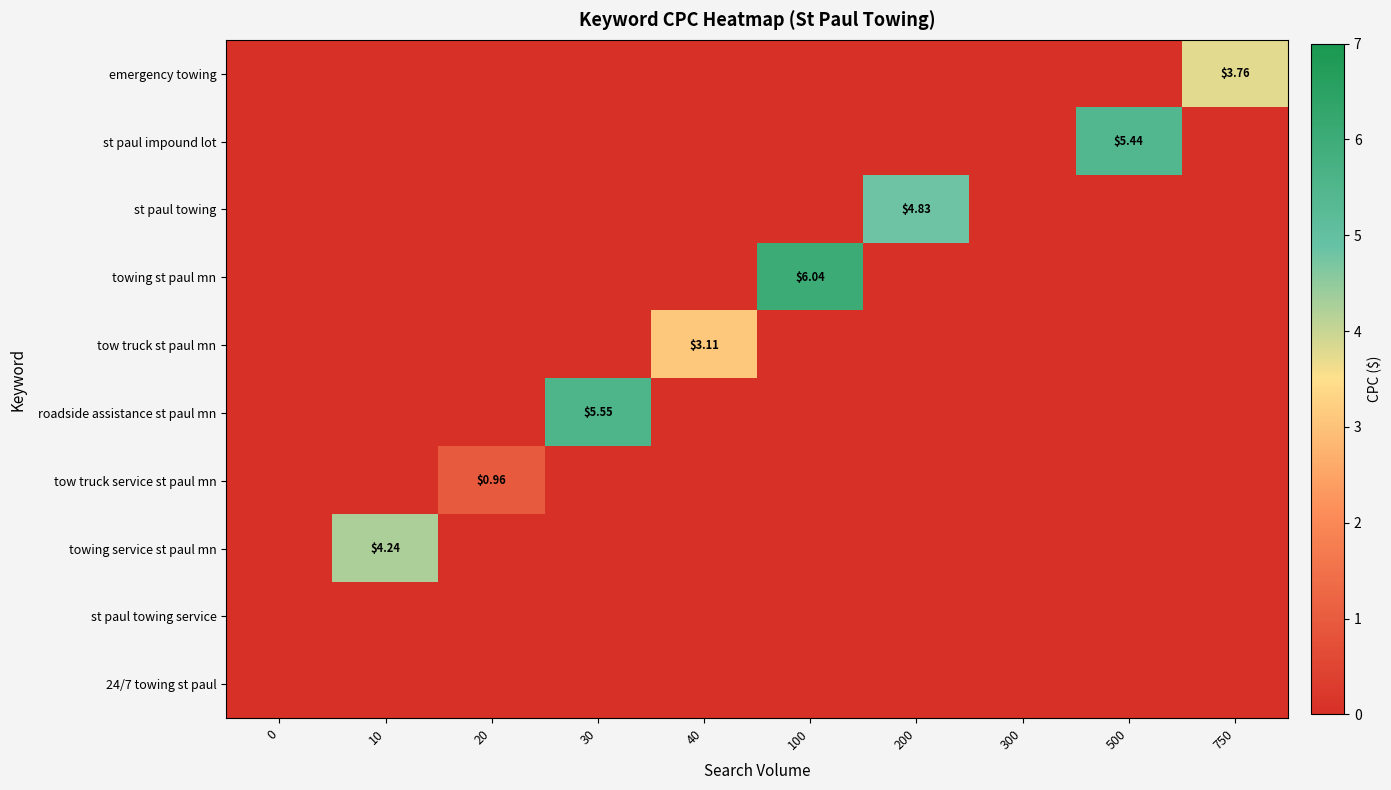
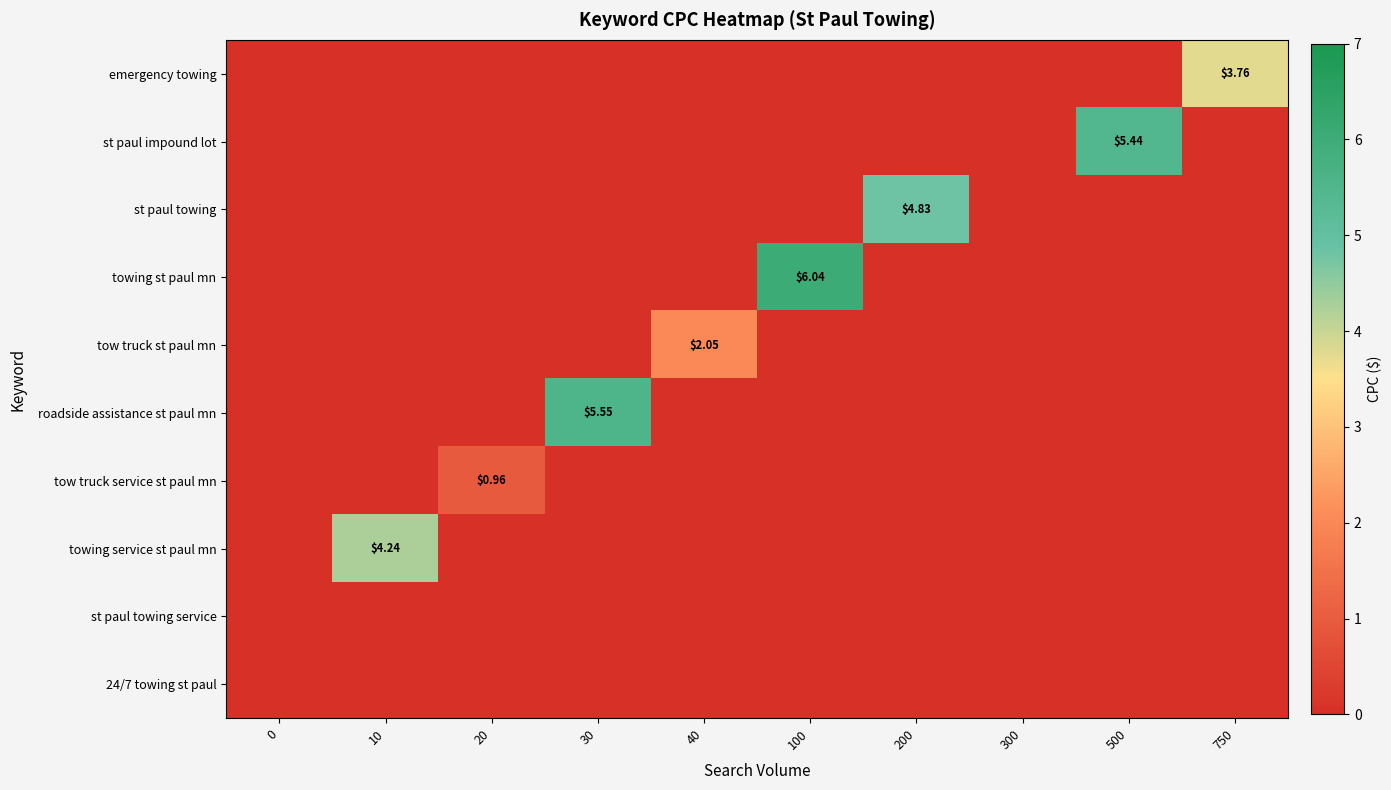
  {
    "emergency towing": {
      "750": "$3.76"
    },
    "st paul impound lot": {
      "500": "$5.44"
    },
    "st paul towing": {
      "200": "$4.83"
    },
    "towing st paul mn": {
      "100": "$6.04"
    },
    "tow truck st paul mn": {
-     "40": "$3.11"
+     "40": "$2.05"
    },
    "roadside assistance st paul mn": {
      "30": "$5.55"
    },
    "tow truck service st paul mn": {
      "20": "$0.96"
    },
    "towing service st paul mn": {
      "10": "$4.24"
    }
  }
